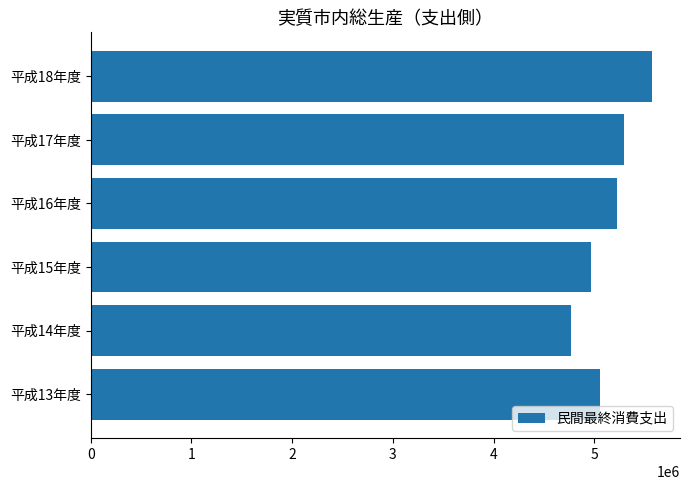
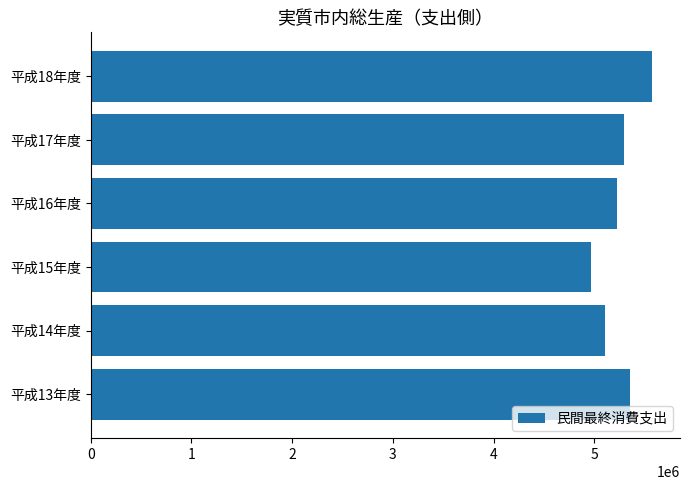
  {
    "平成18年度": 5570000,
    "平成17年度": 5290000,
    "平成16年度": 5230000,
    "平成15年度": 4970000,
-   "平成14年度": 4770000,
-   "平成13年度": 5050000
+   "平成14年度": 5110000,
+   "平成13年度": 5350000
  }
